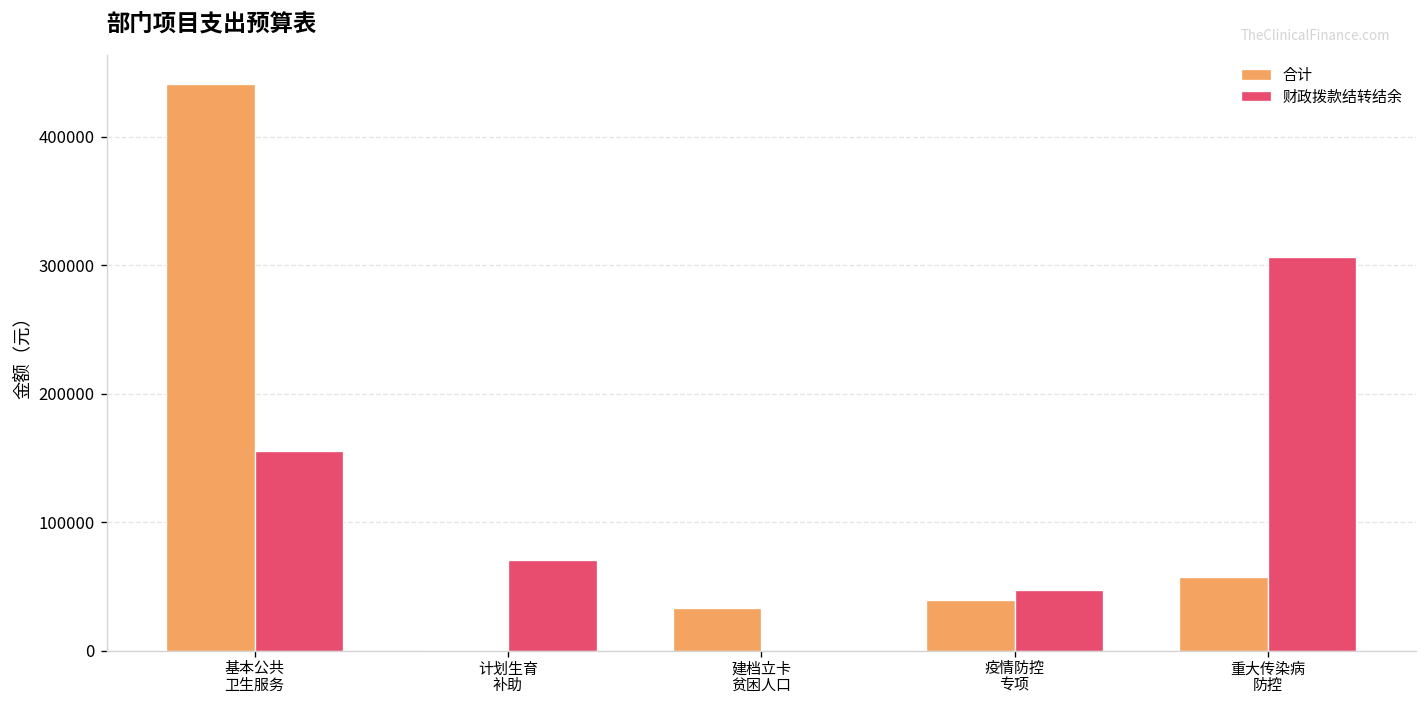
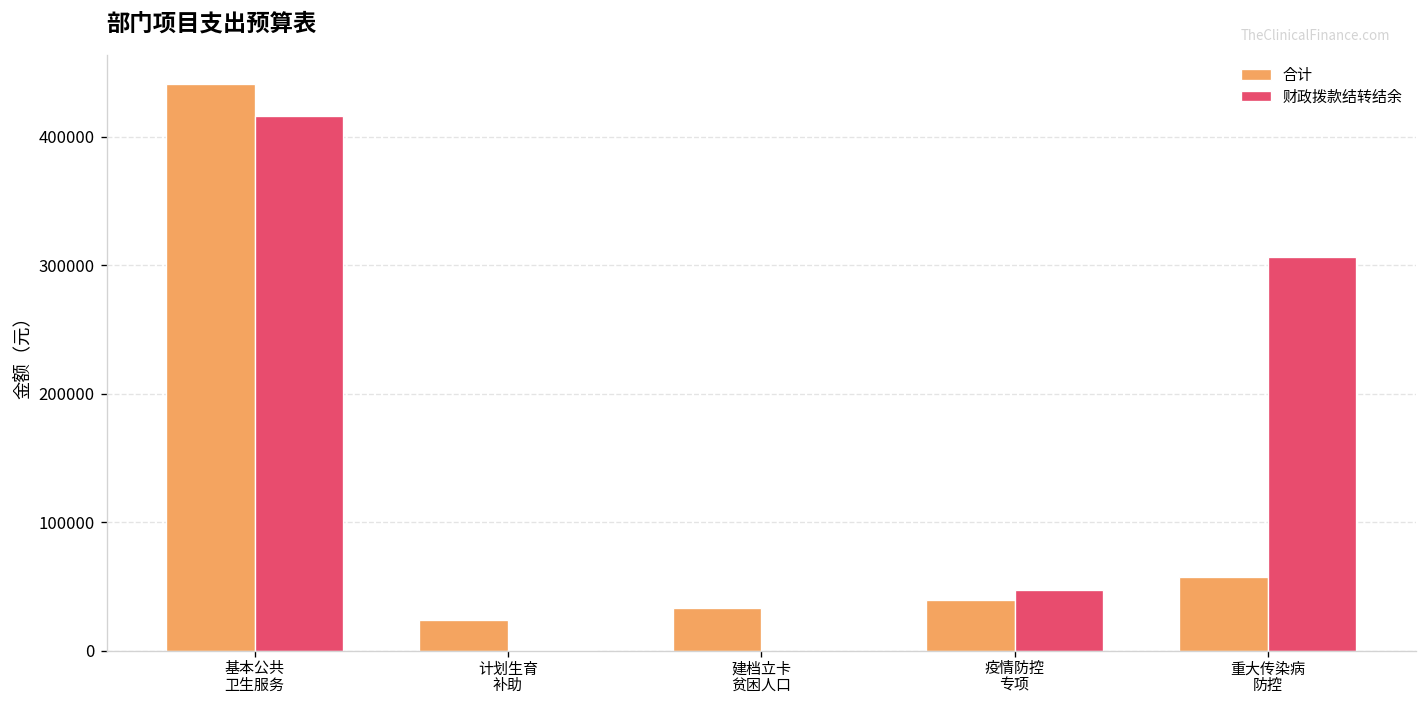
  {
    "合计": {
      "基本公共 卫生服务": 441000,
-     "计划生育 补助": 0,
+     "计划生育 补助": 24000,
      "建档立卡 贫困人口": 34000,
      "疫情防控 专项": 39000,
      "重大传染病 防控": 58000
    },
    "财政拨款结转结余": {
-     "基本公共 卫生服务": 156000,
-     "计划生育 补助": 71000,
+     "基本公共 卫生服务": 416000,
+     "计划生育 补助": 0,
      "建档立卡 贫困人口": 0,
      "疫情防控 专项": 47000,
      "重大传染病 防控": 306000
    }
  }
